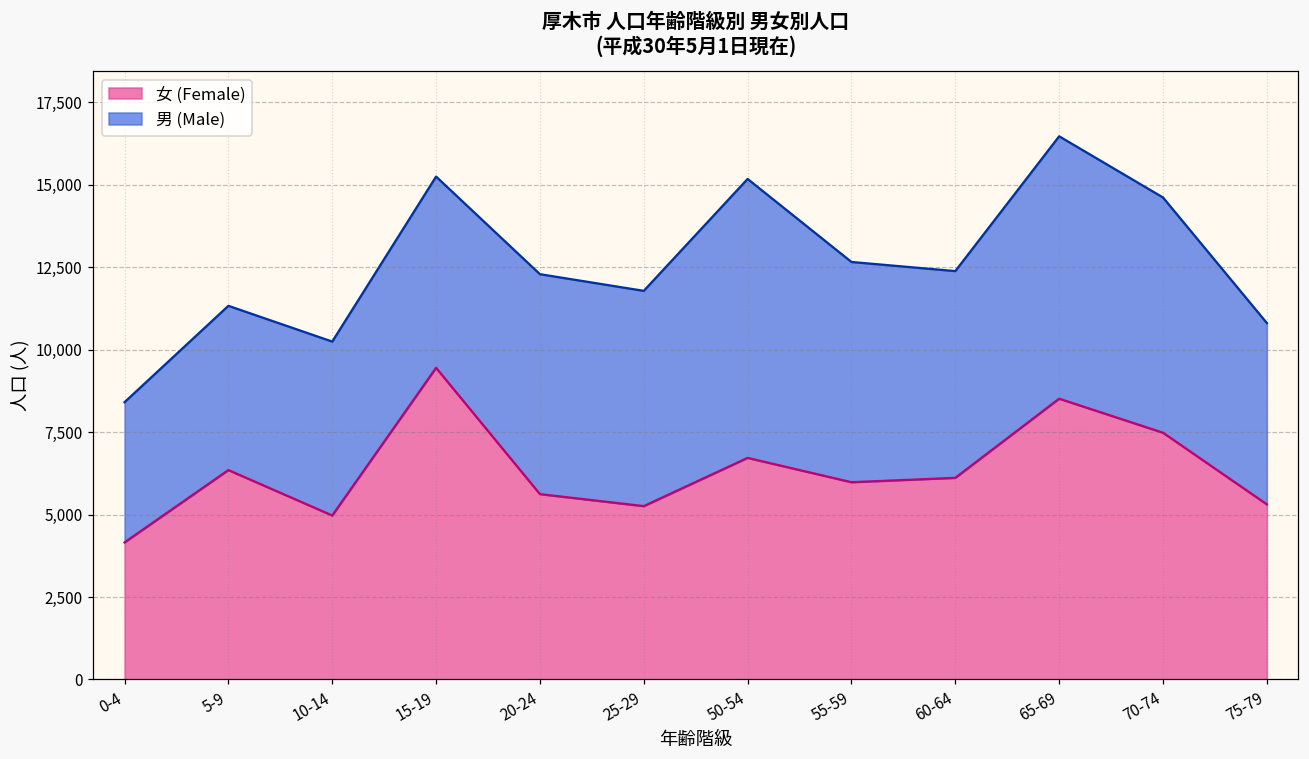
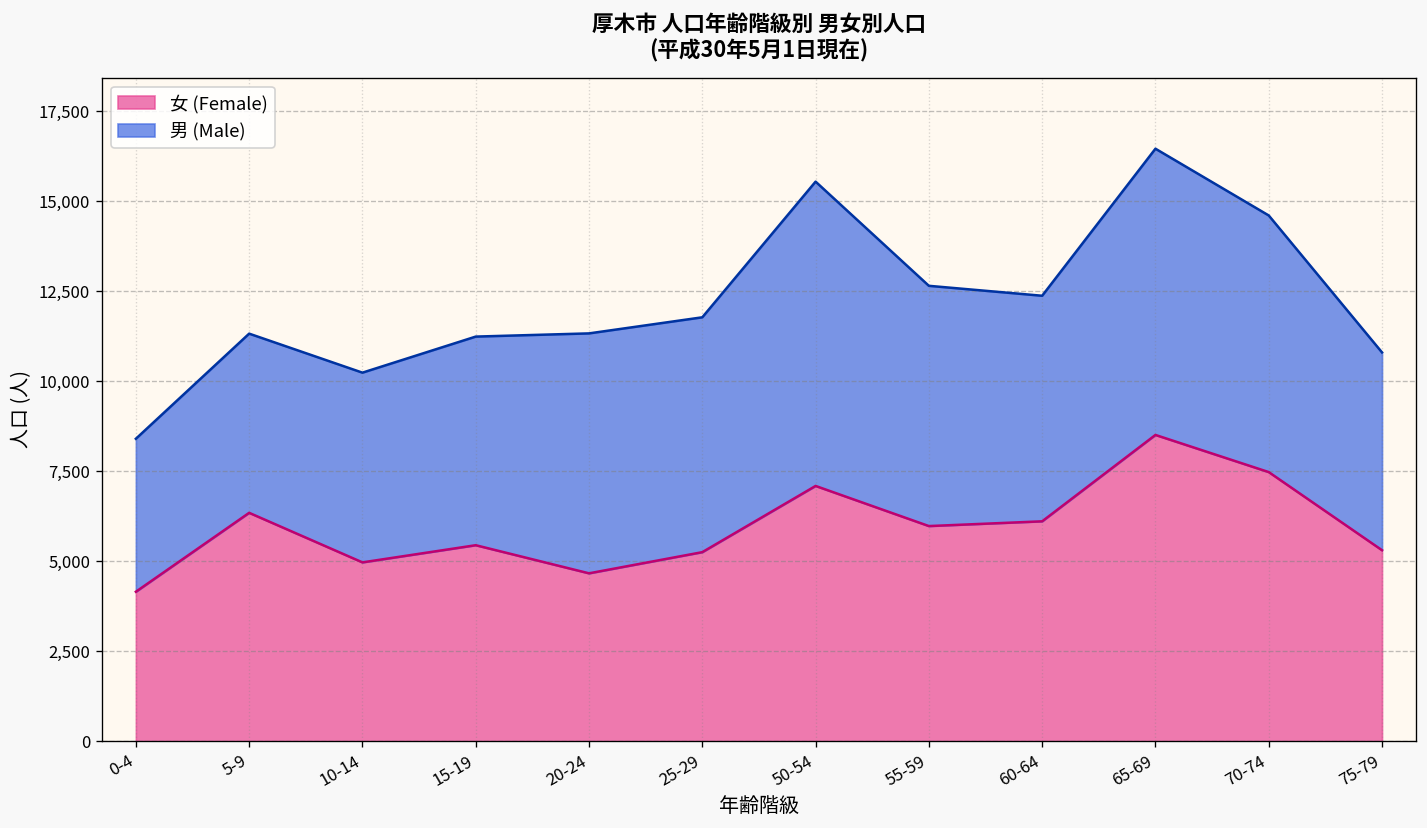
  {
    "女 (Female)": {
      "0-4": "4,200",
      "5-9": "6,300",
      "10-14": "5,000",
-     "15-19": "9,400",
-     "20-24": "5,600",
+     "15-19": "5,400",
+     "20-24": "4,700",
      "25-29": "5,300",
-     "50-54": "6,700",
+     "50-54": "7,100",
      "55-59": "6,000",
      "60-64": "6,100",
      "65-69": "8,500",
      "70-74": "7,500",
      "75-79": "5,300"
    },
    "男 (Male)": {
      "0-4": "4,300",
      "5-9": "5,000",
      "10-14": "5,300",
      "15-19": "5,800",
      "20-24": "6,700",
      "25-29": "6,500",
      "50-54": "8,500",
      "55-59": "6,700",
      "60-64": "6,300",
      "65-69": "8,000",
      "70-74": "7,100",
      "75-79": "5,500"
    }
  }
